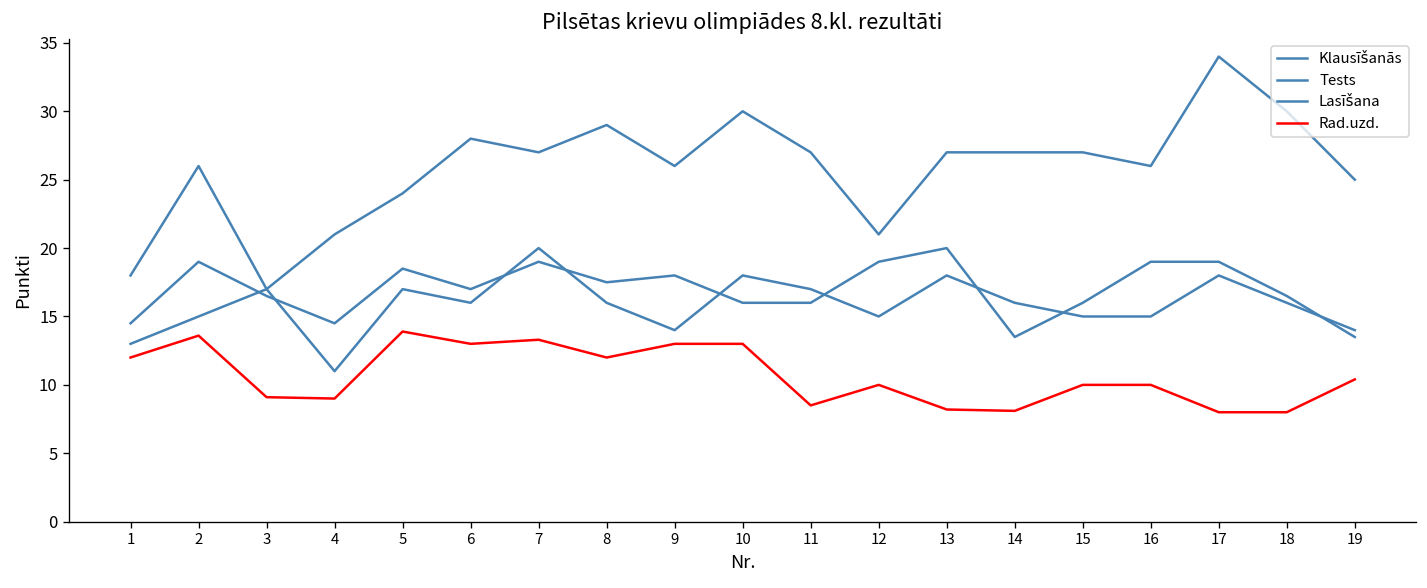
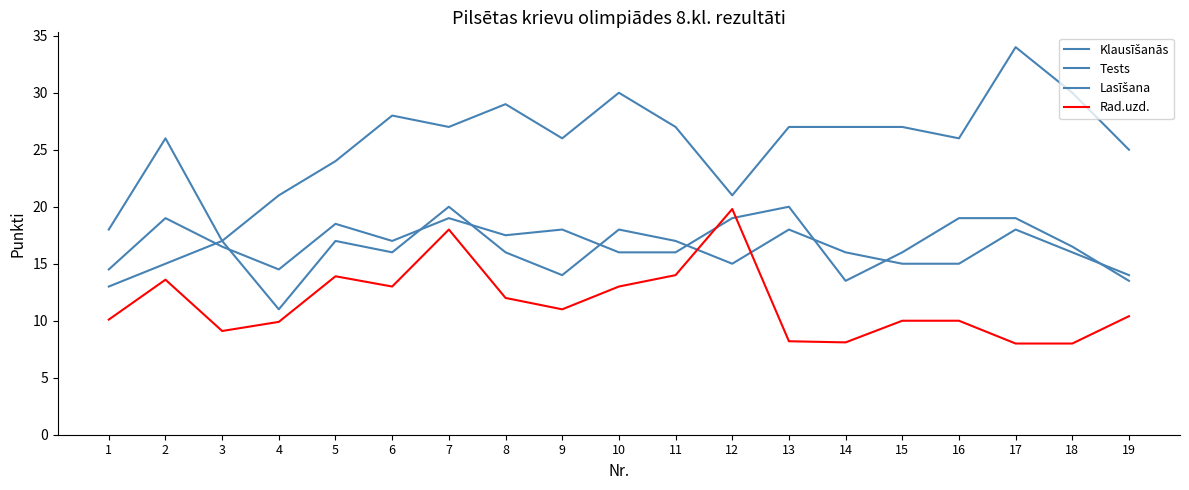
  {
    "Rad.uzd.": {
-     "1": 12.0,
+     "1": 10.1,
      "2": 13.6,
      "3": 9.1,
-     "4": 9.0,
+     "4": 9.9,
      "5": 13.9,
      "6": 13.0,
-     "7": 13.3,
+     "7": 18.0,
      "8": 12.0,
-     "9": 13,
+     "9": 11,
      "10": 13.0,
-     "11": 8.5,
-     "12": 10.0,
+     "11": 14.0,
+     "12": 19.8,
      "13": 8.2,
      "14": 8.1,
      "15": 10.0,
      "16": 10.0,
      "17": 8.0,
      "18": 8.0,
      "19": 10.4
    }
  }
